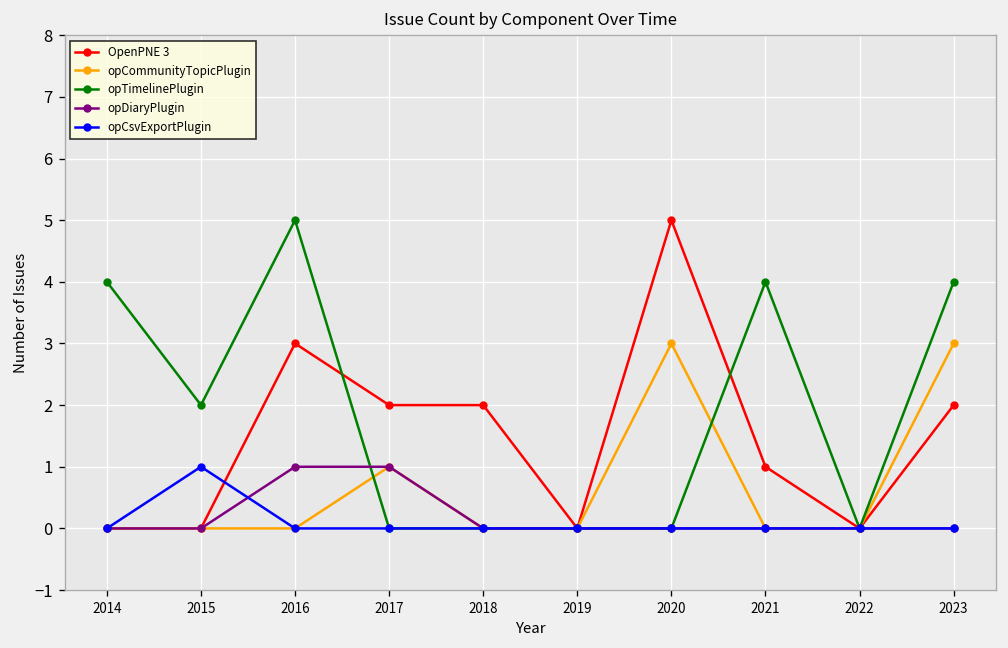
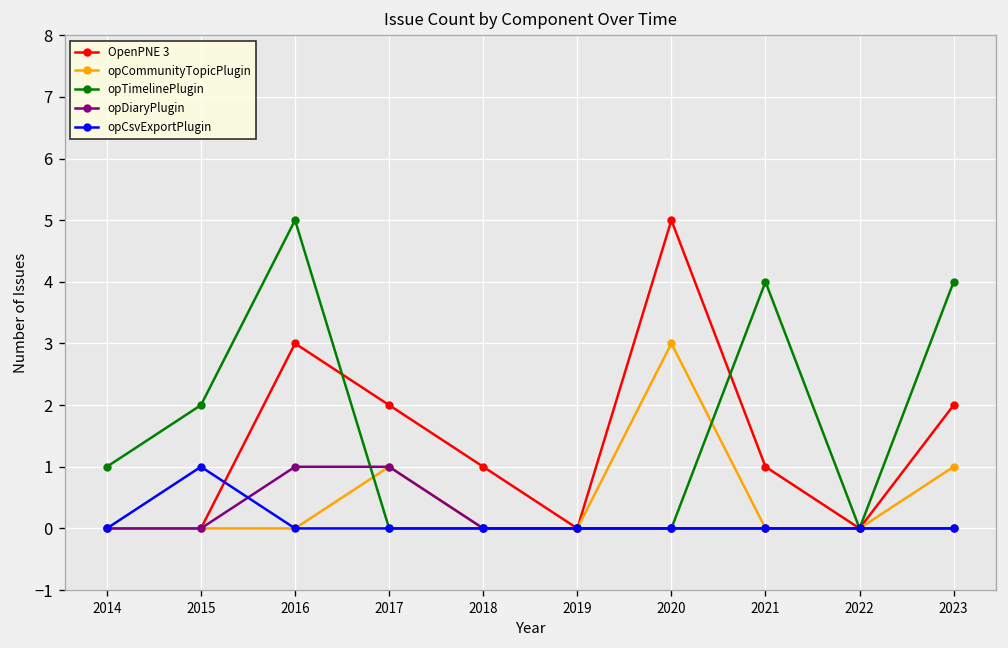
  {
    "OpenPNE 3": {
      "2016": 3,
      "2017": 2,
-     "2018": 2,
+     "2018": 1,
      "2020": 5,
      "2021": 1,
      "2023": 2
    },
    "opCommunityTopicPlugin": {
      "2020": 3,
-     "2023": 3
+     "2023": 1
    },
    "opTimelinePlugin": {
-     "2014": 4,
+     "2014": 1,
      "2015": 2,
      "2016": 5,
      "2021": 4,
      "2023": 4
    },
    "opDiaryPlugin": {
      "2016": 1
    },
    "opCsvExportPlugin": {
      "2015": 1
    }
  }
